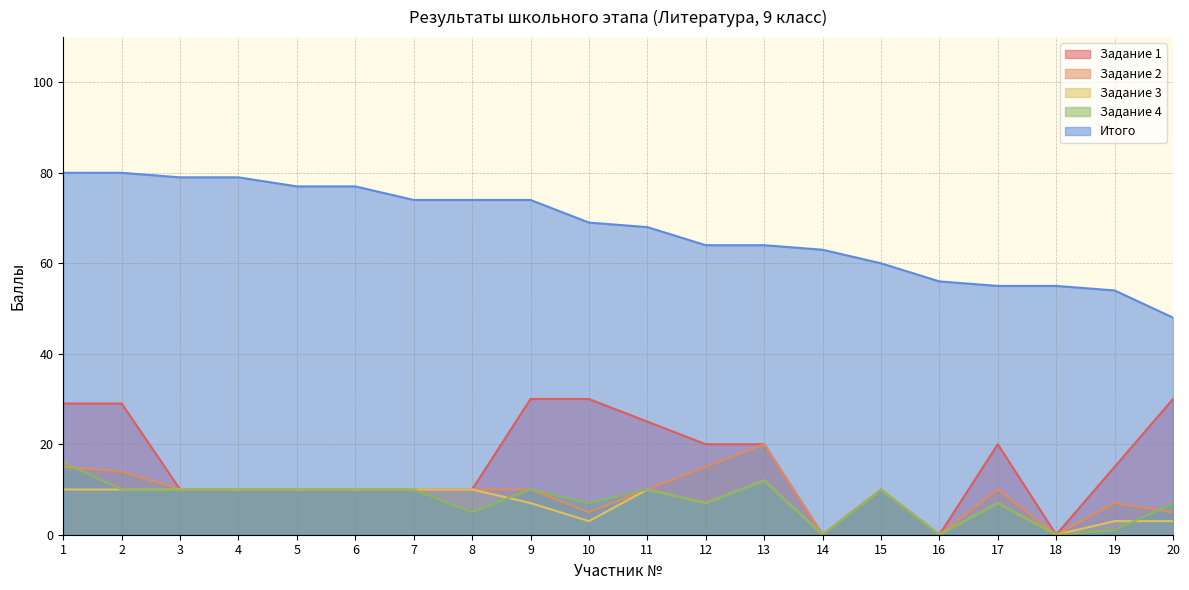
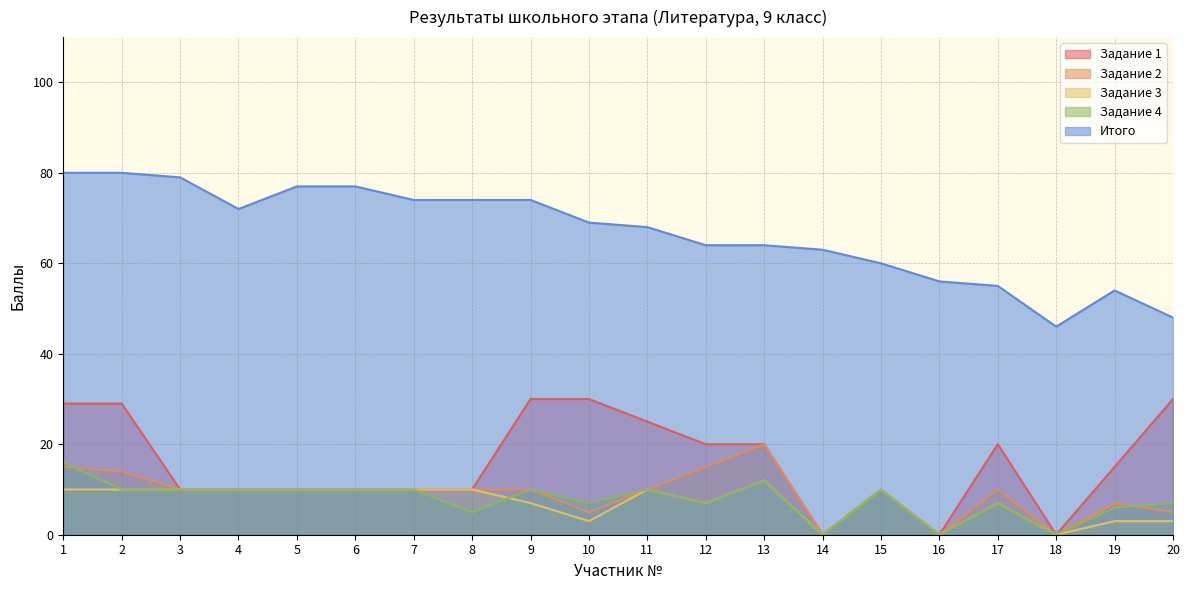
  {
    "Задание 4": {
      "1": 16,
      "8": 5,
      "10": 7,
-     "19": 1,
+     "19": 6,
      "20": 7
    },
    "Итого": {
      "1": 80,
      "2": 80,
      "3": 79,
-     "4": 79,
+     "4": 72,
      "5": 77,
      "6": 77,
      "7": 74,
      "8": 74,
      "9": 74,
      "10": 69,
      "11": 68,
      "12": 64,
      "13": 64,
      "14": 63,
      "15": 60,
      "16": 56,
      "17": 55,
-     "18": 55,
+     "18": 46,
      "19": 54,
      "20": 48
    }
  }
